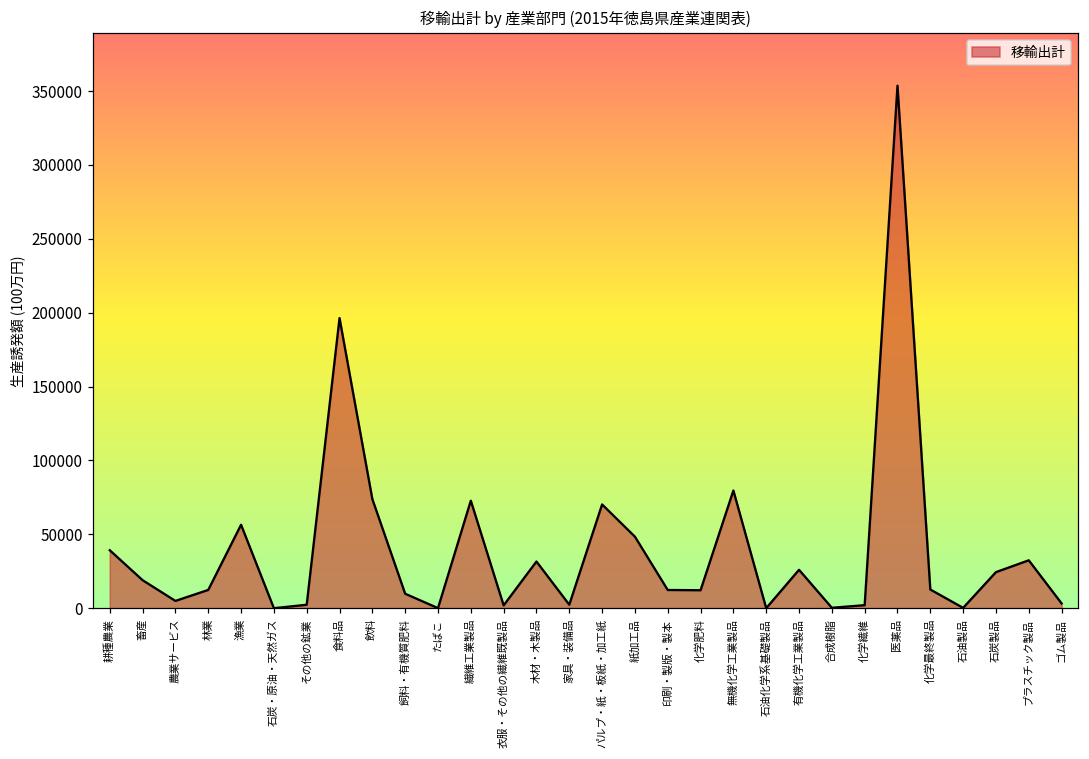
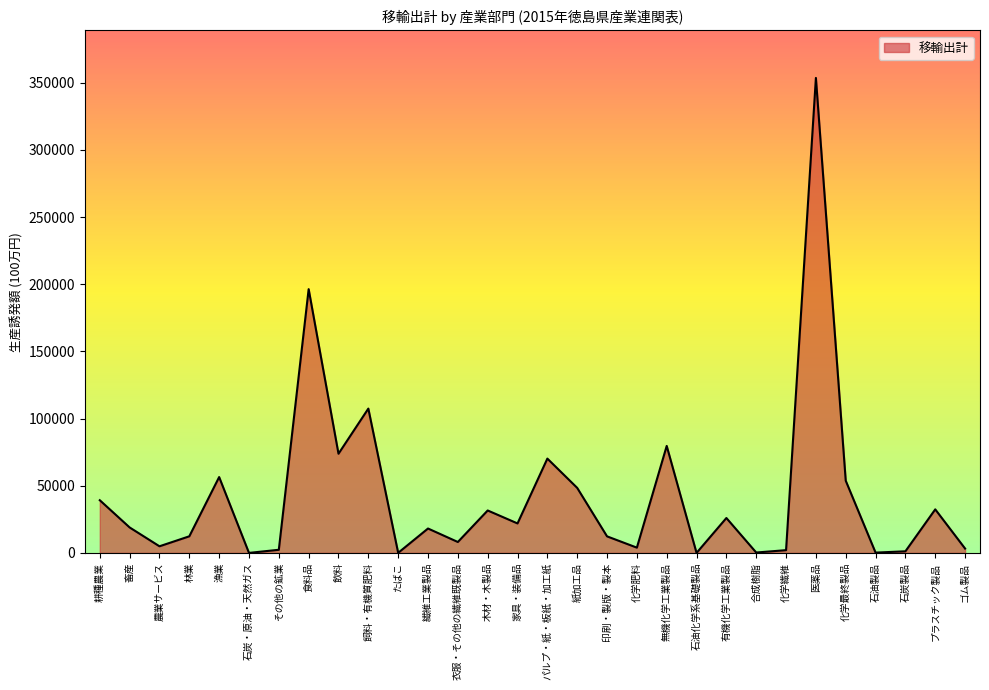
  {
    "耕種農業": 39000,
    "畜産": 19000,
    "農業サービス": 5000,
    "林業": 12000,
    "漁業": 56000,
    "石炭・原油・天然ガス": 0,
    "その他の鉱業": 2000,
    "食料品": 196000,
    "飲料": 74000,
-   "飼料・有機質肥料": 10000,
+   "飼料・有機質肥料": 107000,
    "たばこ": 0,
-   "繊維工業製品": 73000,
-   "衣服・その他の繊維既製品": 2000,
+   "繊維工業製品": 18000,
+   "衣服・その他の繊維既製品": 8000,
    "木材・木製品": 32000,
-   "家具・装備品": 2000,
+   "家具・装備品": 22000,
    "パルプ・紙・板紙・加工紙": 70000,
    "紙加工品": 48000,
    "印刷・製版・製本": 12000,
-   "化学肥料": 12000,
+   "化学肥料": 4000,
    "無機化学工業製品": 80000,
    "石油化学系基礎製品": 0,
    "有機化学工業製品": 26000,
    "合成樹脂": 0,
    "化学繊維": 2000,
    "医薬品": 354000,
-   "化学最終製品": 13000,
+   "化学最終製品": 54000,
    "石油製品": 0,
-   "石炭製品": 24000,
+   "石炭製品": 1000,
    "プラスチック製品": 32000,
    "ゴム製品": 3000
  }
